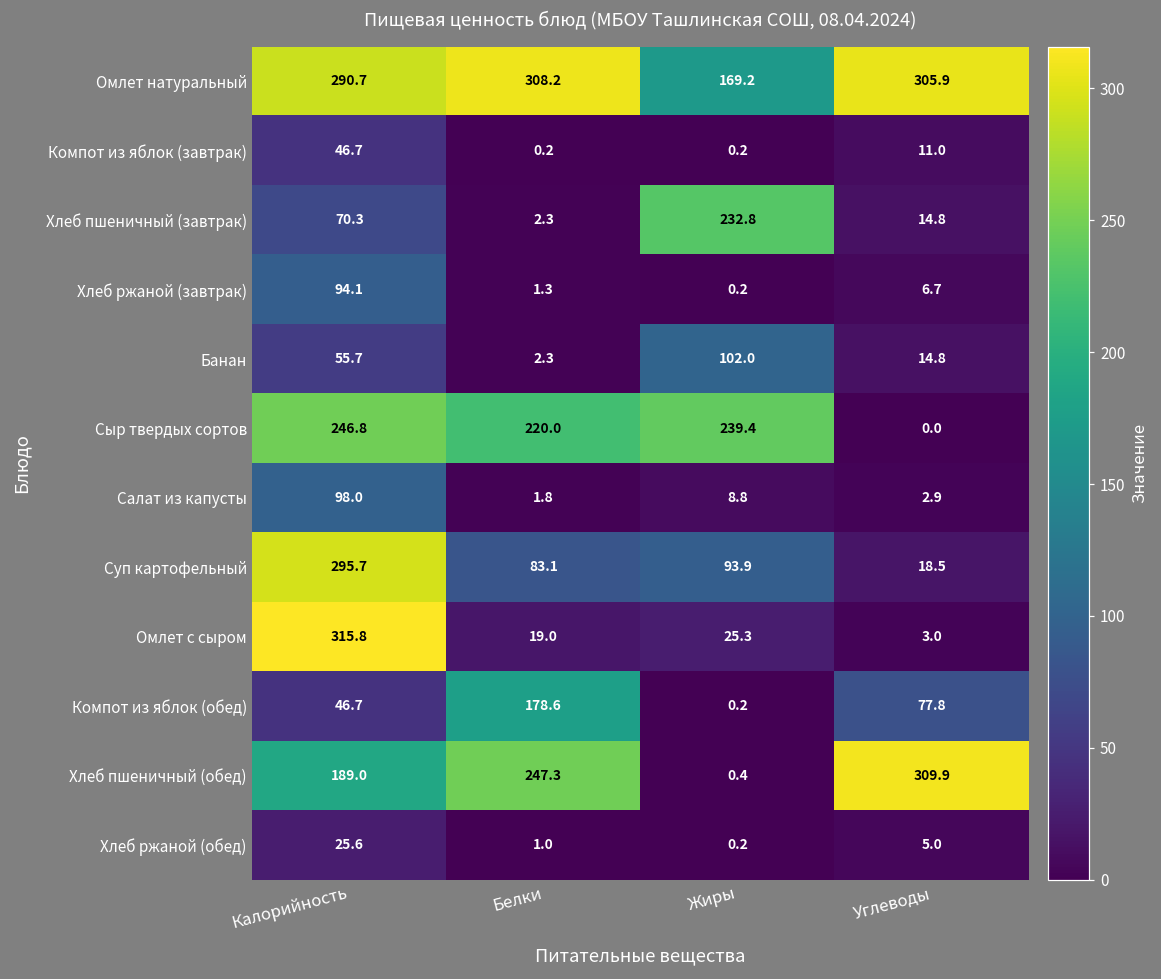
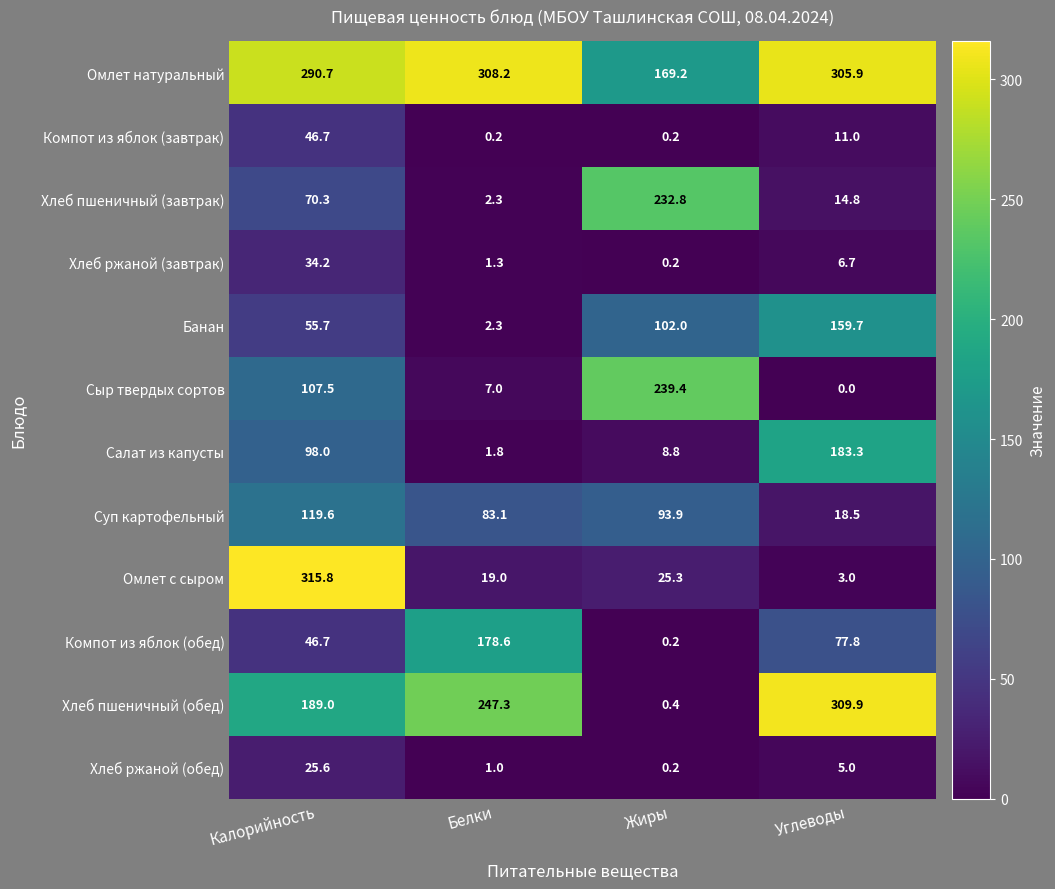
  {
    "Омлет натуральный": {
      "Калорийность": 290.7,
      "Белки": 308.2,
      "Жиры": 169.2,
      "Углеводы": 305.9
    },
    "Компот из яблок (завтрак)": {
      "Калорийность": 46.7,
      "Белки": 0.2,
      "Жиры": 0.2,
      "Углеводы": 11.0
    },
    "Хлеб пшеничный (завтрак)": {
      "Калорийность": 70.3,
      "Белки": 2.3,
      "Жиры": 232.8,
      "Углеводы": 14.8
    },
    "Хлеб ржаной (завтрак)": {
-     "Калорийность": 94.1,
+     "Калорийность": 34.2,
      "Белки": 1.3,
      "Жиры": 0.2,
      "Углеводы": 6.7
    },
    "Банан": {
      "Калорийность": 55.7,
      "Белки": 2.3,
      "Жиры": 102.0,
-     "Углеводы": 14.8
+     "Углеводы": 159.7
    },
    "Сыр твердых сортов": {
-     "Калорийность": 246.8,
-     "Белки": 220.0,
+     "Калорийность": 107.5,
+     "Белки": 7.0,
      "Жиры": 239.4,
      "Углеводы": 0.0
    },
    "Салат из капусты": {
      "Калорийность": 98.0,
      "Белки": 1.8,
      "Жиры": 8.8,
-     "Углеводы": 2.9
+     "Углеводы": 183.3
    },
    "Суп картофельный": {
-     "Калорийность": 295.7,
+     "Калорийность": 119.6,
      "Белки": 83.1,
      "Жиры": 93.9,
      "Углеводы": 18.5
    },
    "Омлет с сыром": {
      "Калорийность": 315.8,
      "Белки": 19.0,
      "Жиры": 25.3,
      "Углеводы": 3.0
    },
    "Компот из яблок (обед)": {
      "Калорийность": 46.7,
      "Белки": 178.6,
      "Жиры": 0.2,
      "Углеводы": 77.8
    },
    "Хлеб пшеничный (обед)": {
      "Калорийность": 189.0,
      "Белки": 247.3,
      "Жиры": 0.4,
      "Углеводы": 309.9
    },
    "Хлеб ржаной (обед)": {
      "Калорийность": 25.6,
      "Белки": 1.0,
      "Жиры": 0.2,
      "Углеводы": 5.0
    }
  }
